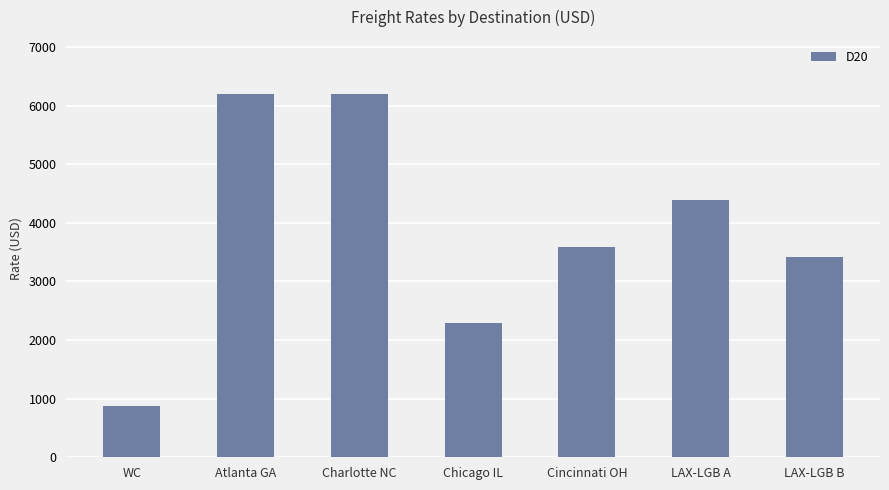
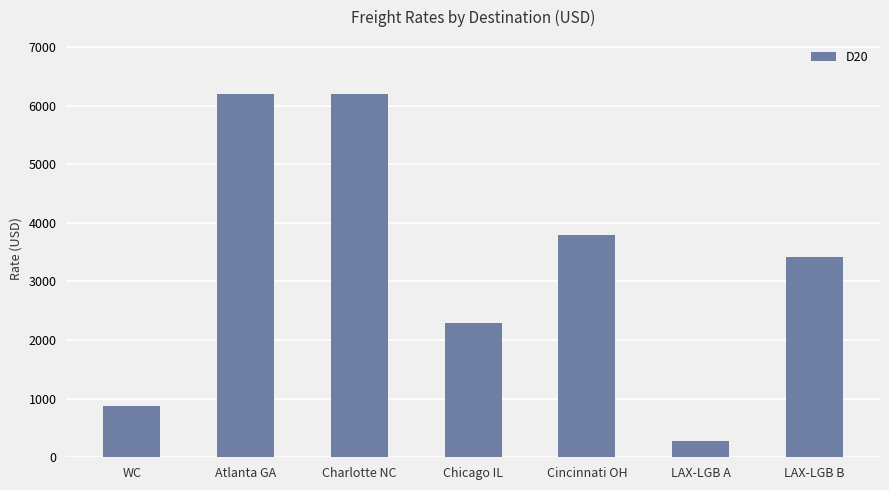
  {
    "WC": 900,
    "Atlanta GA": 6200,
    "Charlotte NC": 6200,
    "Chicago IL": 2300,
-   "Cincinnati OH": 3600,
-   "LAX-LGB A": 4400,
+   "Cincinnati OH": 3800,
+   "LAX-LGB A": 300,
    "LAX-LGB B": 3400
  }
